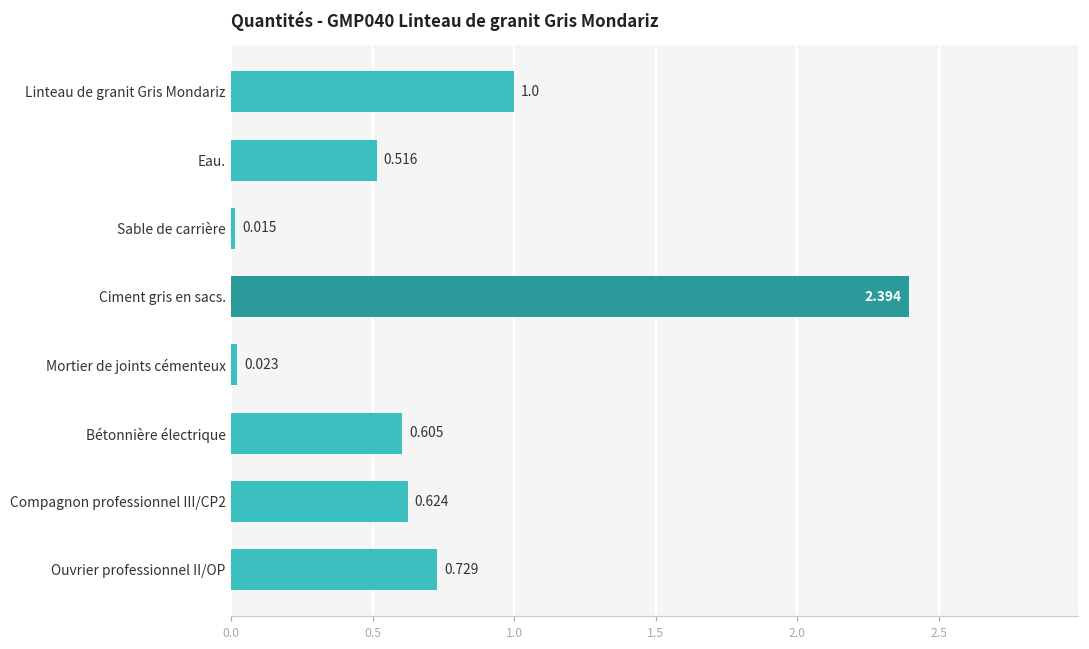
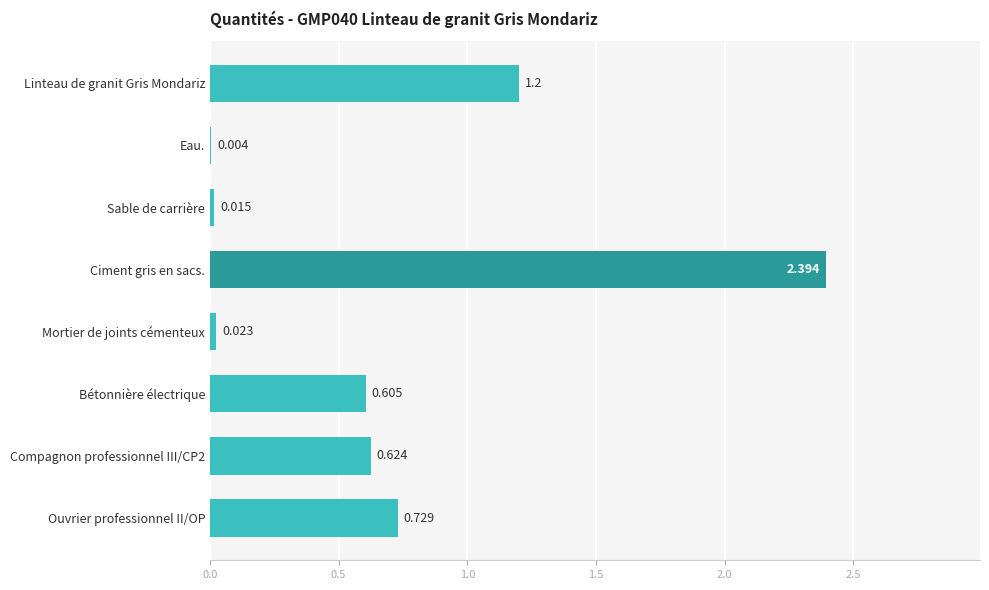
  {
-   "Linteau de granit Gris Mondariz": 1.0,
-   "Eau.": 0.516,
+   "Linteau de granit Gris Mondariz": 1.2,
+   "Eau.": 0.004,
    "Sable de carrière": 0.015,
    "Ciment gris en sacs.": 2.394,
    "Mortier de joints cémenteux": 0.023,
    "Bétonnière électrique": 0.605,
    "Compagnon professionnel III/CP2": 0.624,
    "Ouvrier professionnel II/OP": 0.729
  }
